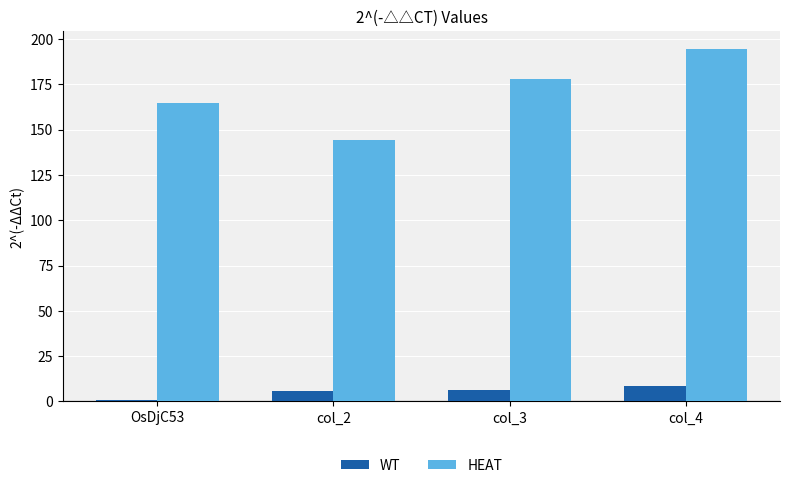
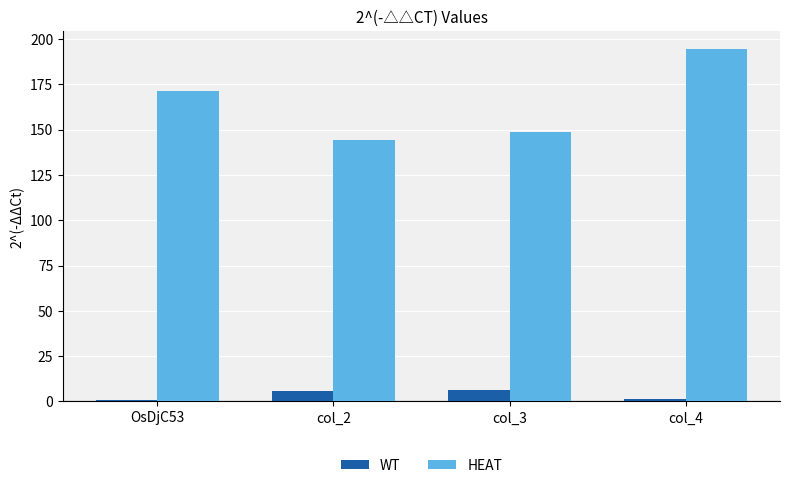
  {
    "WT": {
      "col_2": 6,
      "col_3": 6,
-     "col_4": 9
+     "col_4": 1
    },
    "HEAT": {
-     "OsDjC53": 165,
+     "OsDjC53": 172,
      "col_2": 145,
-     "col_3": 178,
+     "col_3": 149,
      "col_4": 195
    }
  }
